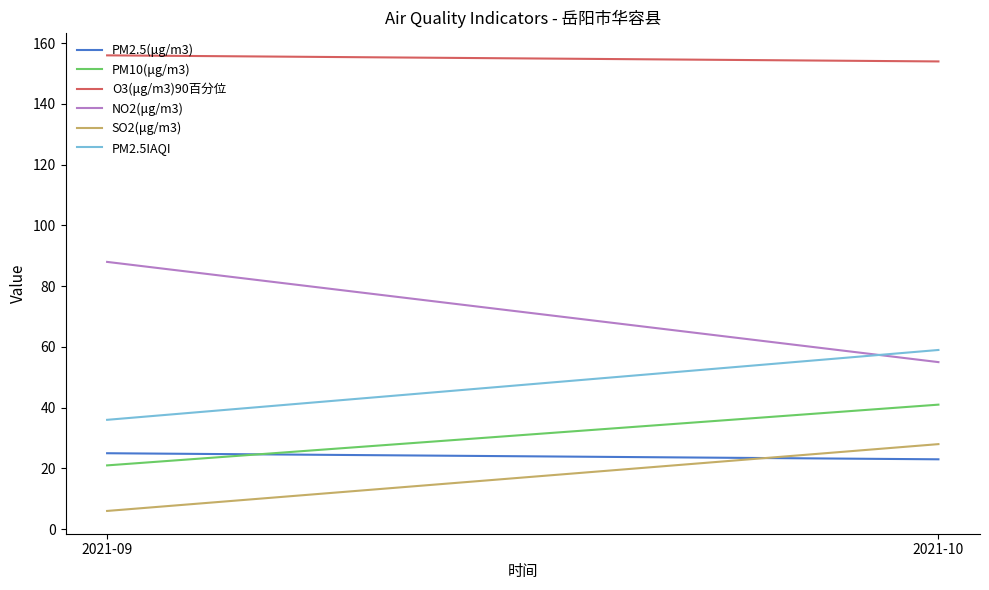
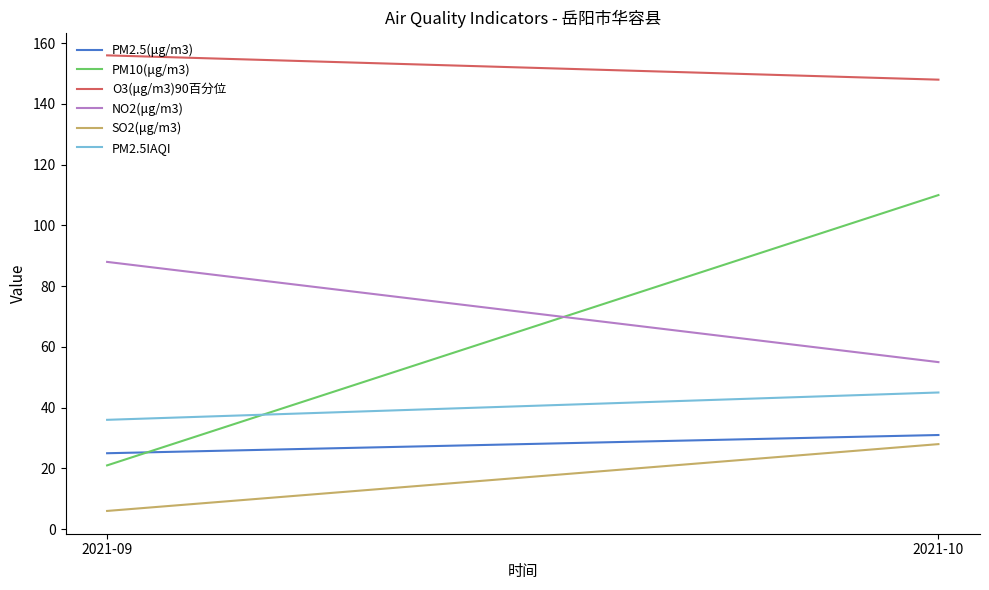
  {
    "PM2.5(μg/m3)": {
      "2021-09": 25,
-     "2021-10": 23
+     "2021-10": 31
    },
    "PM10(μg/m3)": {
      "2021-09": 21,
-     "2021-10": 41
+     "2021-10": 110
    },
    "O3(μg/m3)90百分位": {
      "2021-09": 156,
-     "2021-10": 154
+     "2021-10": 148
    },
    "NO2(μg/m3)": {
      "2021-09": 88,
      "2021-10": 55
    },
    "SO2(μg/m3)": {
      "2021-09": 6,
      "2021-10": 28
    },
    "PM2.5IAQI": {
      "2021-09": 36,
-     "2021-10": 59
+     "2021-10": 45
    }
  }
